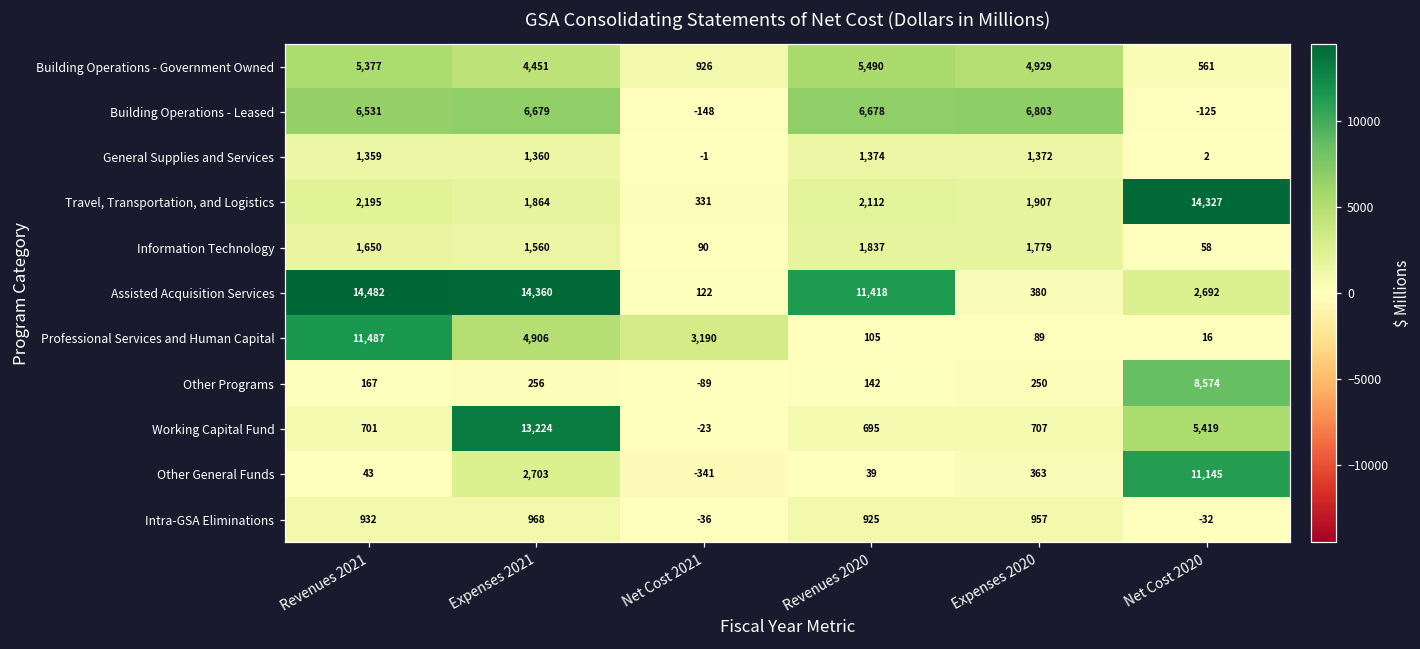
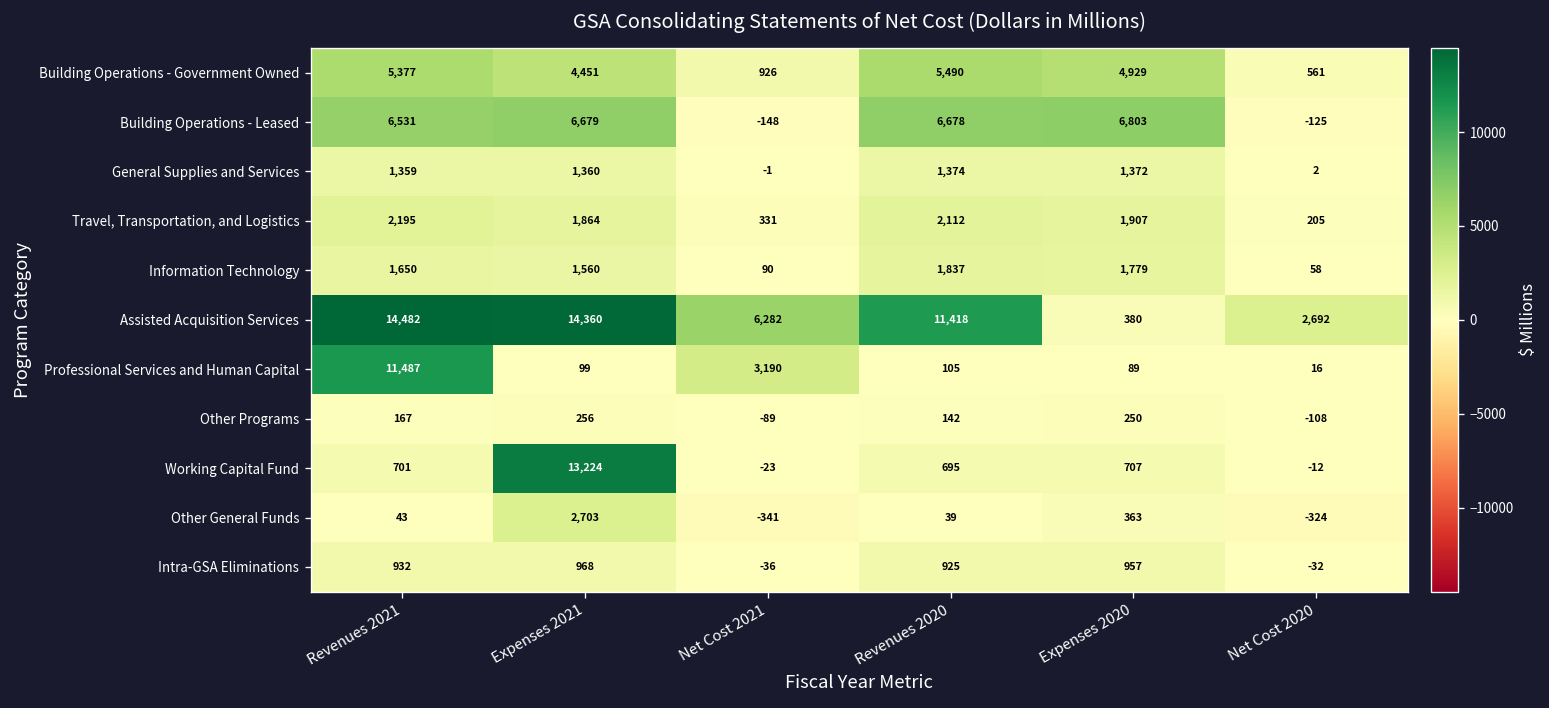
  {
    "Building Operations - Government Owned": {
      "Revenues 2021": "5,377",
      "Expenses 2021": "4,451",
      "Net Cost 2021": "926",
      "Revenues 2020": "5,490",
      "Expenses 2020": "4,929",
      "Net Cost 2020": "561"
    },
    "Building Operations - Leased": {
      "Revenues 2021": "6,531",
      "Expenses 2021": "6,679",
      "Net Cost 2021": "-148",
      "Revenues 2020": "6,678",
      "Expenses 2020": "6,803",
      "Net Cost 2020": "-125"
    },
    "General Supplies and Services": {
      "Revenues 2021": "1,359",
      "Expenses 2021": "1,360",
      "Net Cost 2021": "-1",
      "Revenues 2020": "1,374",
      "Expenses 2020": "1,372",
      "Net Cost 2020": "2"
    },
    "Travel, Transportation, and Logistics": {
      "Revenues 2021": "2,195",
      "Expenses 2021": "1,864",
      "Net Cost 2021": "331",
      "Revenues 2020": "2,112",
      "Expenses 2020": "1,907",
-     "Net Cost 2020": "14,327"
+     "Net Cost 2020": "205"
    },
    "Information Technology": {
      "Revenues 2021": "1,650",
      "Expenses 2021": "1,560",
      "Net Cost 2021": "90",
      "Revenues 2020": "1,837",
      "Expenses 2020": "1,779",
      "Net Cost 2020": "58"
    },
    "Assisted Acquisition Services": {
      "Revenues 2021": "14,482",
      "Expenses 2021": "14,360",
-     "Net Cost 2021": "122",
+     "Net Cost 2021": "6,282",
      "Revenues 2020": "11,418",
      "Expenses 2020": "380",
      "Net Cost 2020": "2,692"
    },
    "Professional Services and Human Capital": {
      "Revenues 2021": "11,487",
-     "Expenses 2021": "4,906",
+     "Expenses 2021": "99",
      "Net Cost 2021": "3,190",
      "Revenues 2020": "105",
      "Expenses 2020": "89",
      "Net Cost 2020": "16"
    },
    "Other Programs": {
      "Revenues 2021": "167",
      "Expenses 2021": "256",
      "Net Cost 2021": "-89",
      "Revenues 2020": "142",
      "Expenses 2020": "250",
-     "Net Cost 2020": "8,574"
+     "Net Cost 2020": "-108"
    },
    "Working Capital Fund": {
      "Revenues 2021": "701",
      "Expenses 2021": "13,224",
      "Net Cost 2021": "-23",
      "Revenues 2020": "695",
      "Expenses 2020": "707",
-     "Net Cost 2020": "5,419"
+     "Net Cost 2020": "-12"
    },
    "Other General Funds": {
      "Revenues 2021": "43",
      "Expenses 2021": "2,703",
      "Net Cost 2021": "-341",
      "Revenues 2020": "39",
      "Expenses 2020": "363",
-     "Net Cost 2020": "11,145"
+     "Net Cost 2020": "-324"
    },
    "Intra-GSA Eliminations": {
      "Revenues 2021": "932",
      "Expenses 2021": "968",
      "Net Cost 2021": "-36",
      "Revenues 2020": "925",
      "Expenses 2020": "957",
      "Net Cost 2020": "-32"
    }
  }
